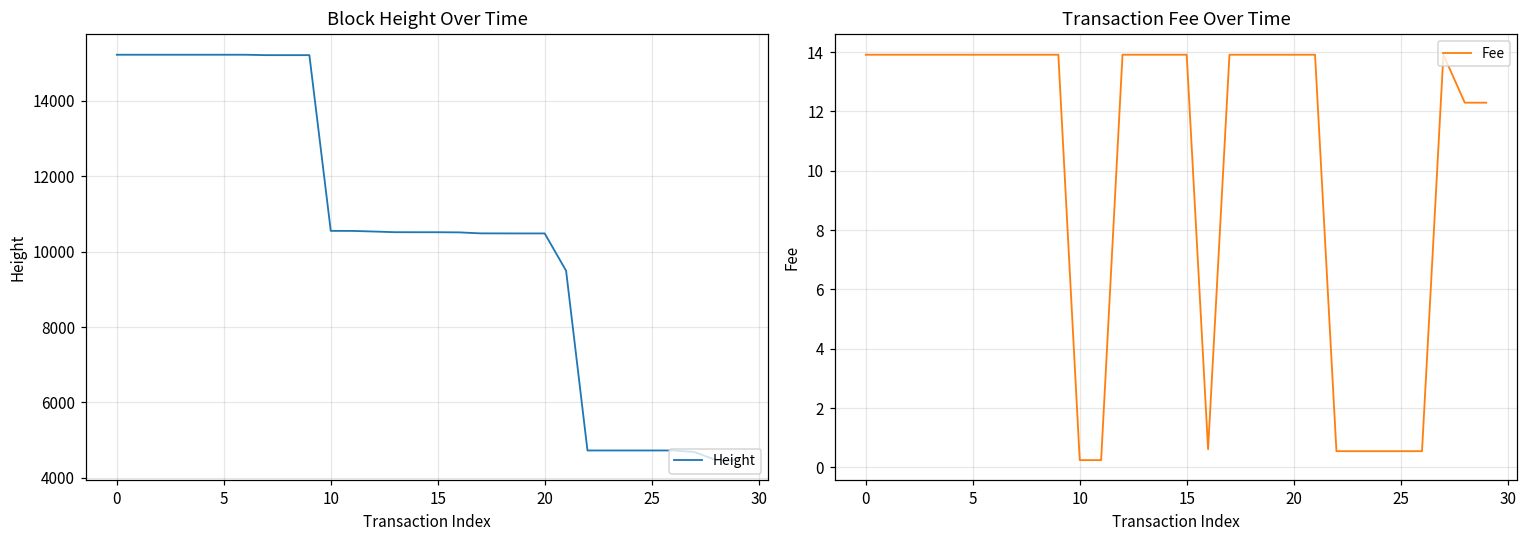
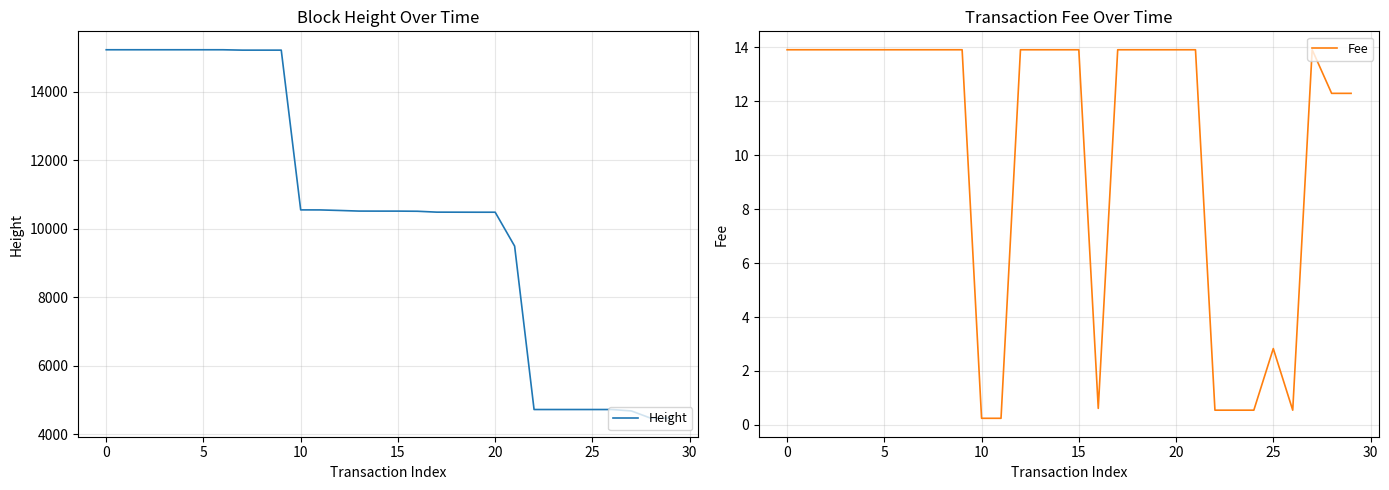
  {
    "Block Height Over Time": {
      "0": 15200,
      "5": 15200,
      "10": 10600,
      "15": 10500,
      "20": 10500,
      "25": 4700
    },
    "Transaction Fee Over Time": {
      "0": 13.9,
      "5": 13.9,
      "10": 0.2,
      "15": 13.9,
      "20": 13.9,
-     "25": 0.5
+     "25": 2.8
    }
  }
